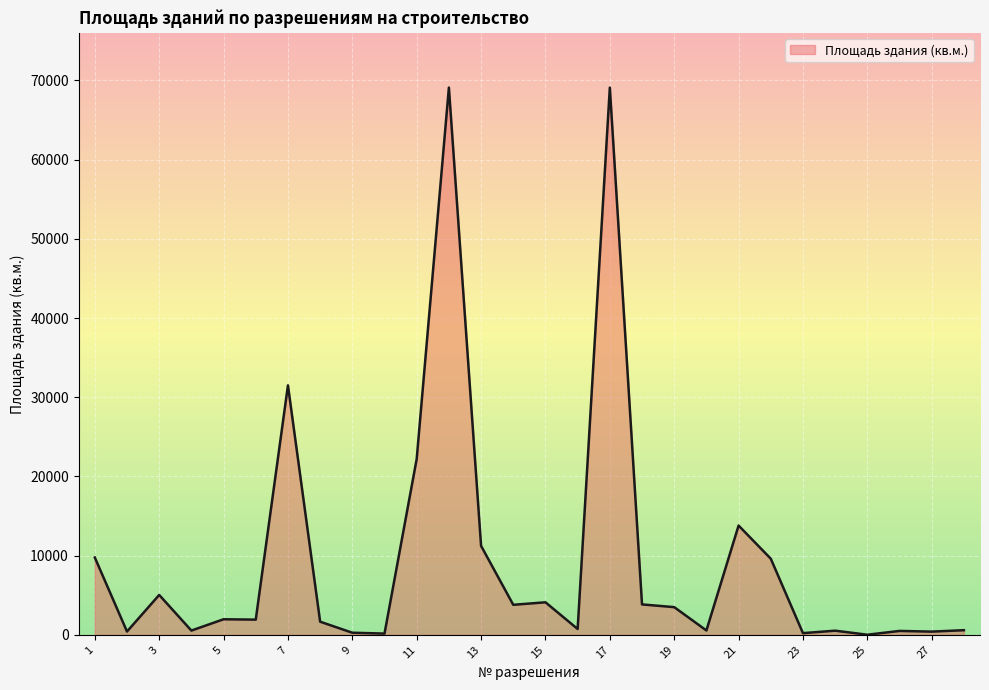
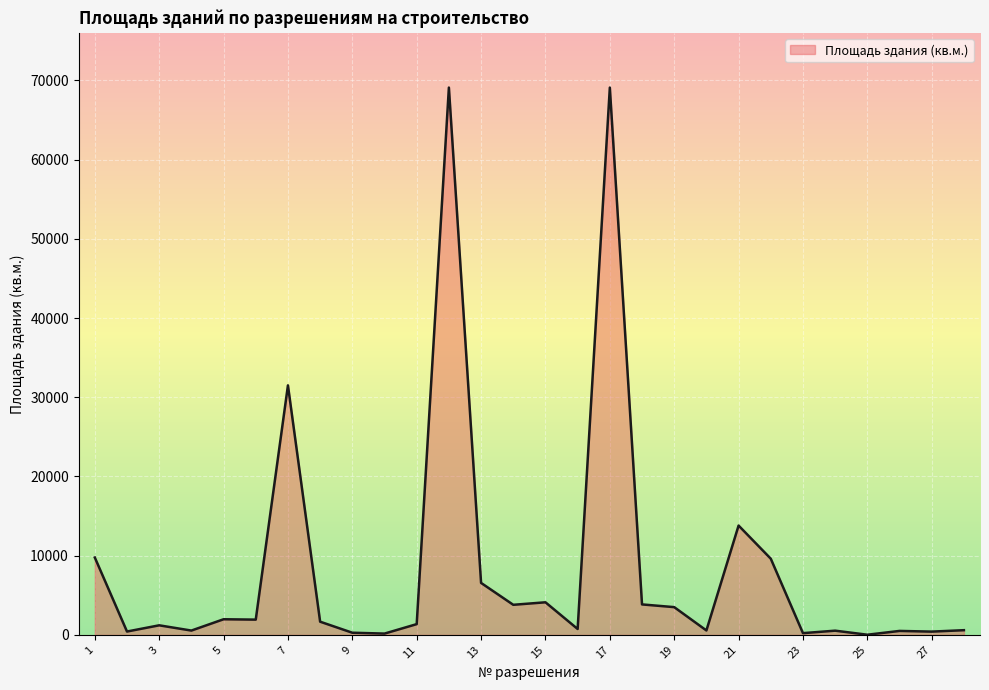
  {
    "1": 10000,
-   "3": 5000,
+   "3": 1000,
    "5": 2000,
    "7": 32000,
    "9": 0,
-   "11": 22000,
-   "13": 11000,
+   "11": 1000,
+   "13": 7000,
    "15": 4000,
    "17": 69000,
    "19": 4000,
    "21": 14000,
    "23": 0,
    "25": 0,
    "27": 0
  }
